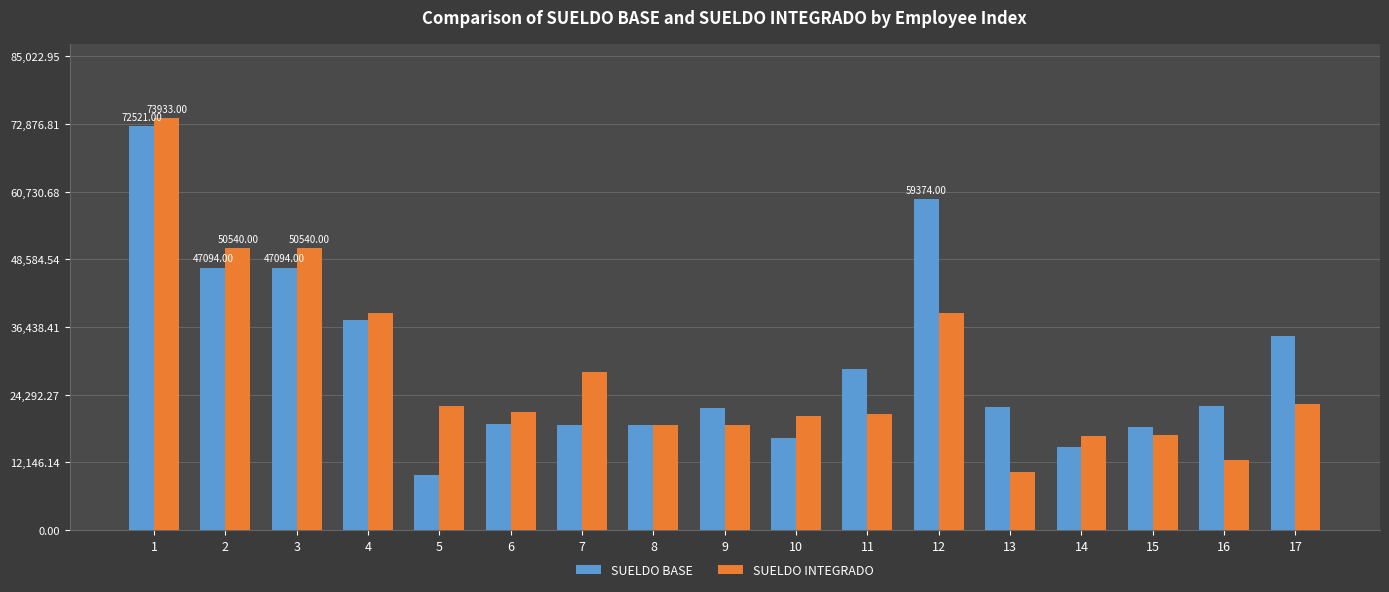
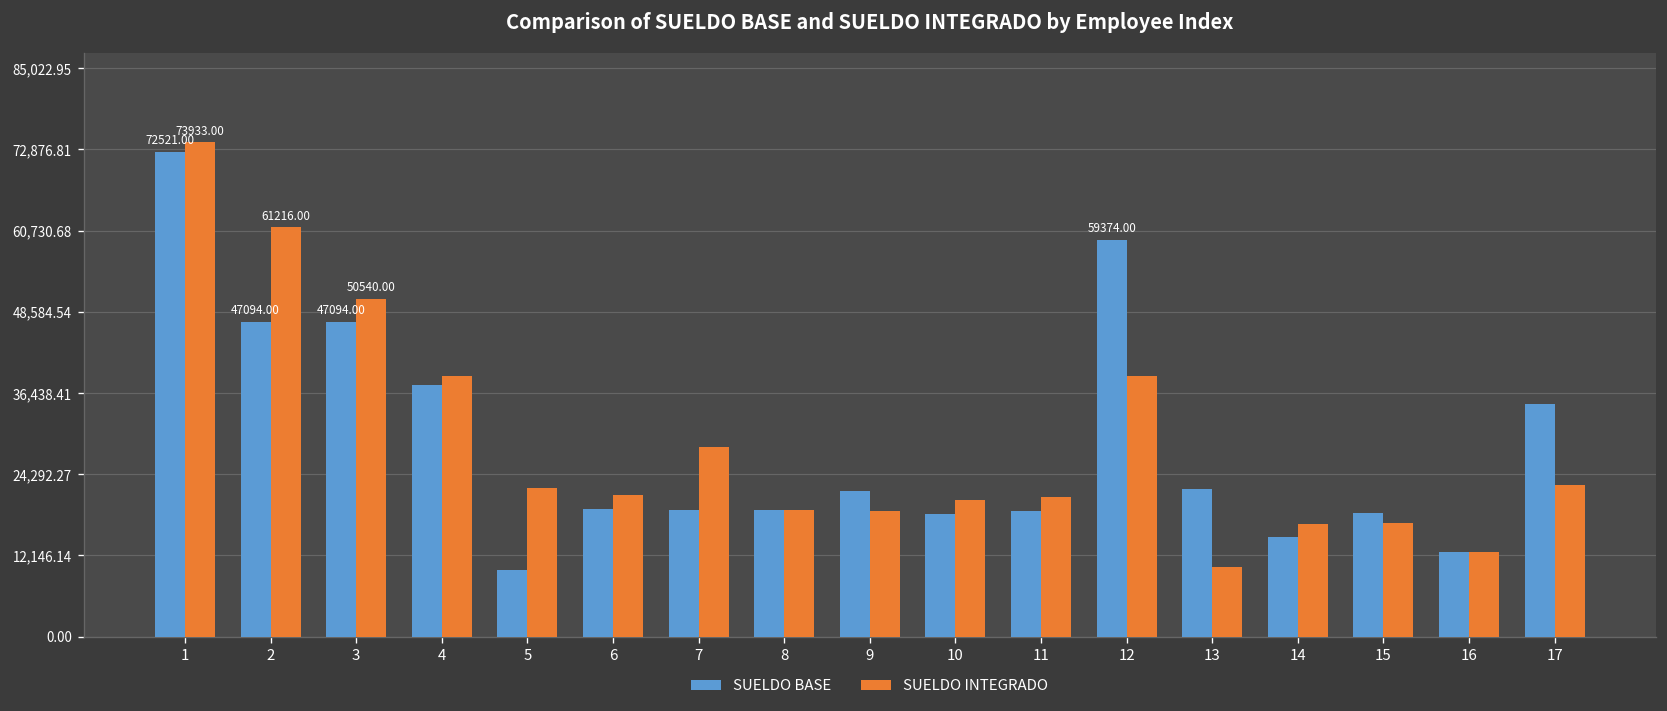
  {
    "SUELDO BASE": {
      "4": "38,000",
      "5": "10,000",
      "6": "19,000",
      "7": "19,000",
      "8": "19,000",
      "9": "22,000",
-     "10": "16,000",
-     "11": "29,000",
+     "10": "18,000",
+     "11": "19,000",
      "13": "22,000",
      "14": "15,000",
      "15": "19,000",
-     "16": "22,000",
+     "16": "13,000",
      "17": "35,000"
    },
    "SUELDO INTEGRADO": {
      "1": "73933.00",
-     "2": "50540.00",
+     "2": "61216.00",
      "3": "50540.00"
    }
  }
